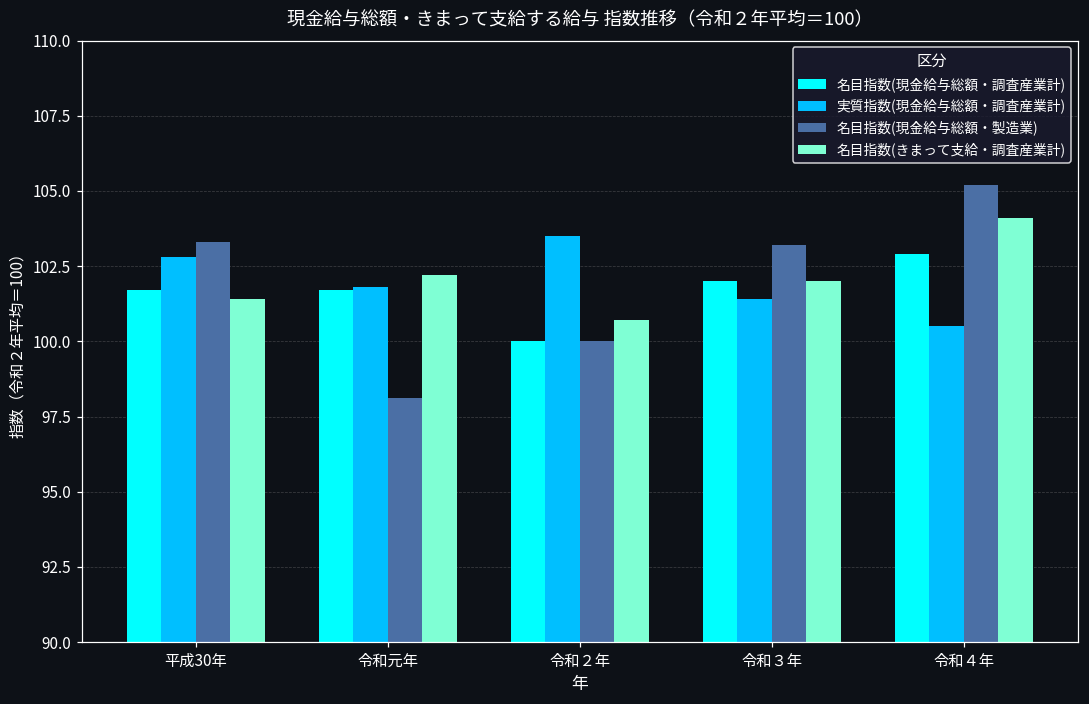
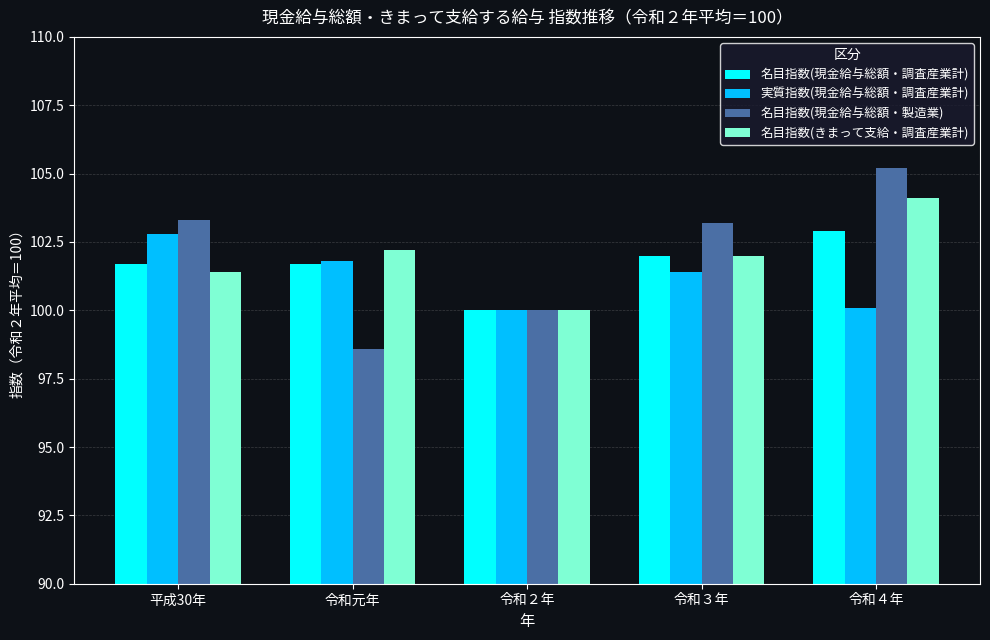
  {
    "名目指数(現金給与総額・調査産業計)": {
      "平成30年": 101.7,
      "令和元年": 101.7,
      "令和２年": 100.0,
      "令和３年": 102.0,
      "令和４年": 102.9
    },
    "実質指数(現金給与総額・調査産業計)": {
      "平成30年": 102.8,
      "令和元年": 101.8,
-     "令和２年": 103.5,
+     "令和２年": 100.0,
      "令和３年": 101.4,
-     "令和４年": 100.5
+     "令和４年": 100.1
    },
    "名目指数(現金給与総額・製造業)": {
      "平成30年": 103.3,
-     "令和元年": 98.1,
+     "令和元年": 98.6,
      "令和２年": 100.0,
      "令和３年": 103.2,
      "令和４年": 105.2
    },
    "名目指数(きまって支給・調査産業計)": {
      "平成30年": 101.4,
      "令和元年": 102.2,
-     "令和２年": 100.7,
+     "令和２年": 100.0,
      "令和３年": 102.0,
      "令和４年": 104.1
    }
  }
